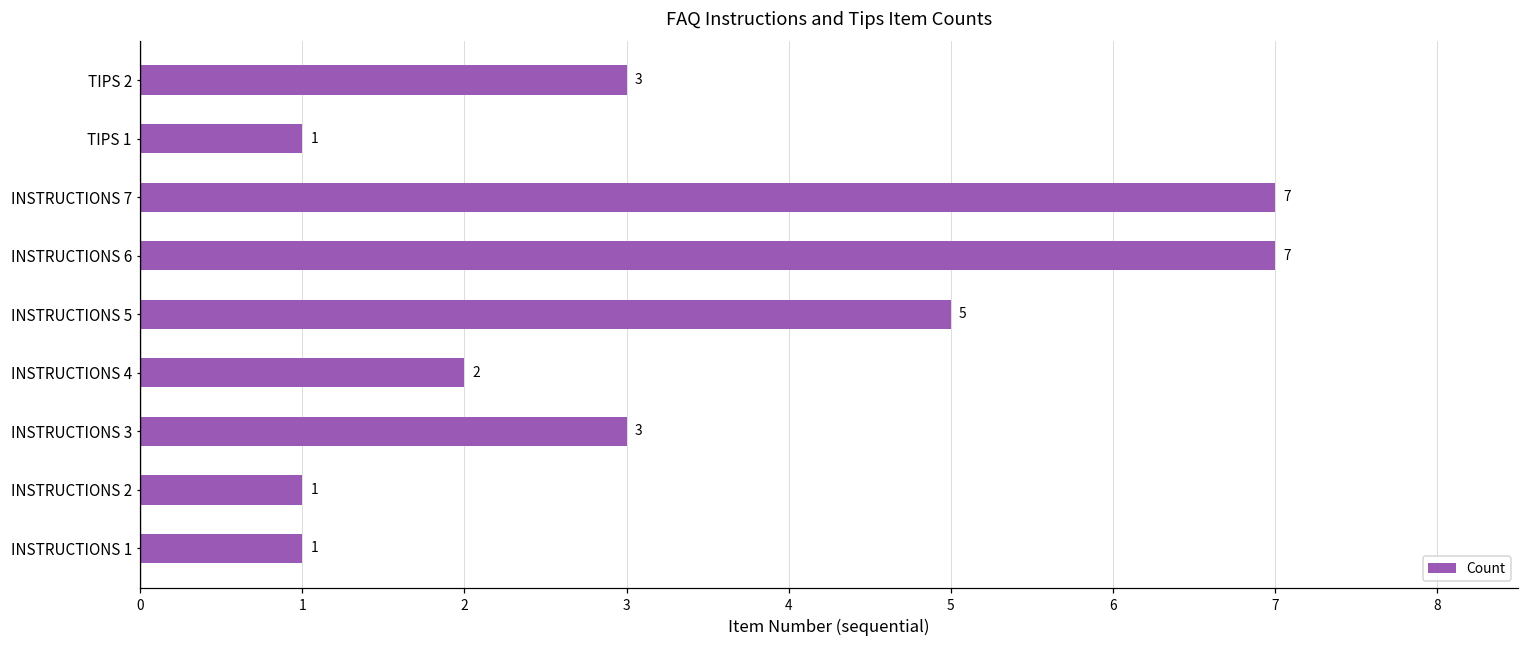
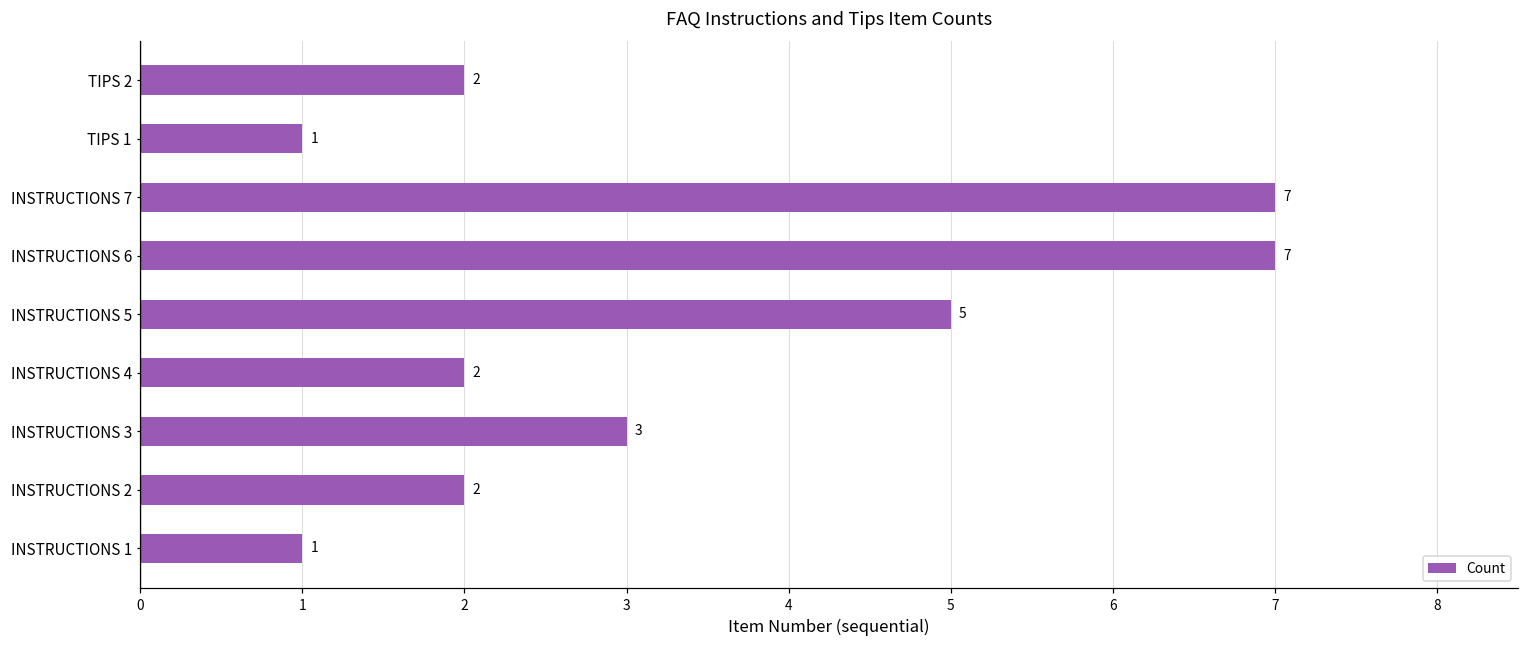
  {
-   "TIPS 2": 3,
+   "TIPS 2": 2,
    "TIPS 1": 1,
    "INSTRUCTIONS 7": 7,
    "INSTRUCTIONS 6": 7,
    "INSTRUCTIONS 5": 5,
    "INSTRUCTIONS 4": 2,
    "INSTRUCTIONS 3": 3,
-   "INSTRUCTIONS 2": 1,
+   "INSTRUCTIONS 2": 2,
    "INSTRUCTIONS 1": 1
  }
